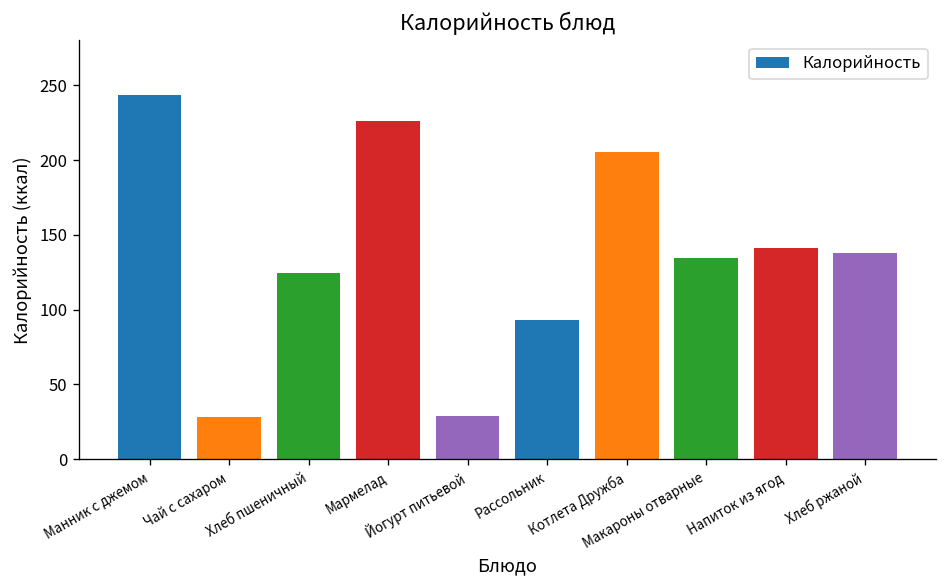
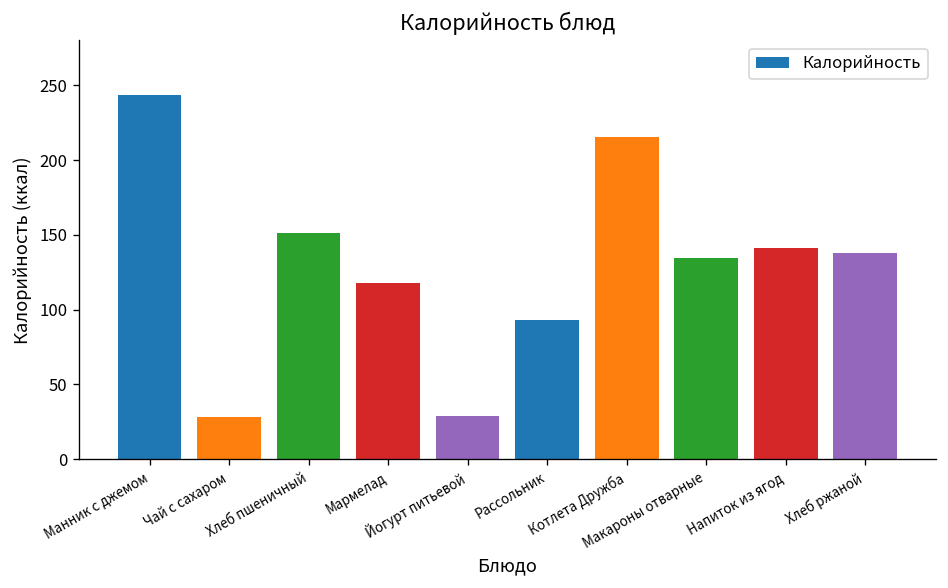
  {
    "Манник с джемом": 244,
    "Чай с сахаром": 28,
-   "Хлеб пшеничный": 125,
-   "Мармелад": 226,
+   "Хлеб пшеничный": 151,
+   "Мармелад": 118,
    "Йогурт питьевой": 29,
    "Рассольник": 93,
-   "Котлета Дружба": 206,
+   "Котлета Дружба": 216,
    "Макароны отварные": 135,
    "Напиток из ягод": 141,
    "Хлеб ржаной": 138
  }
